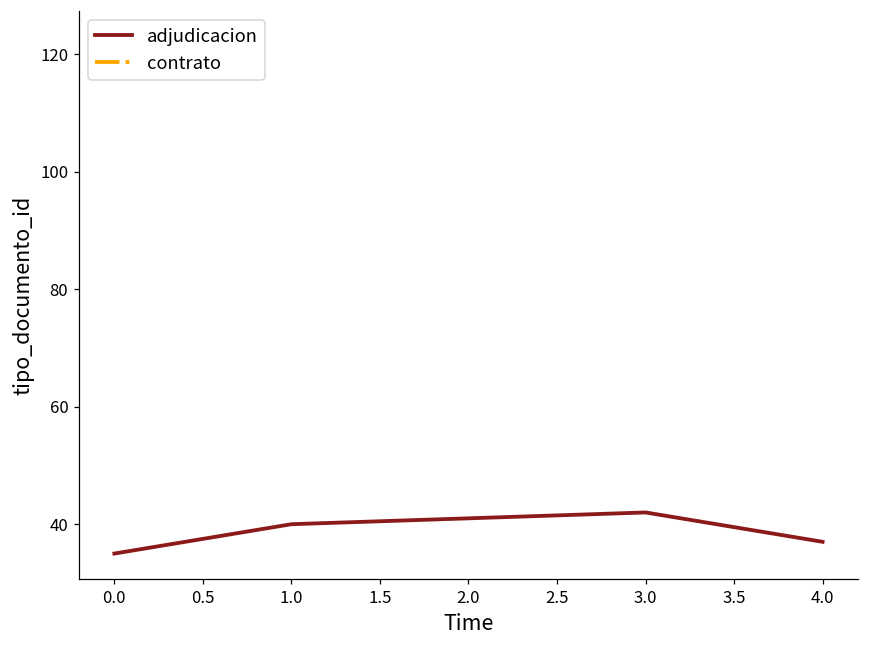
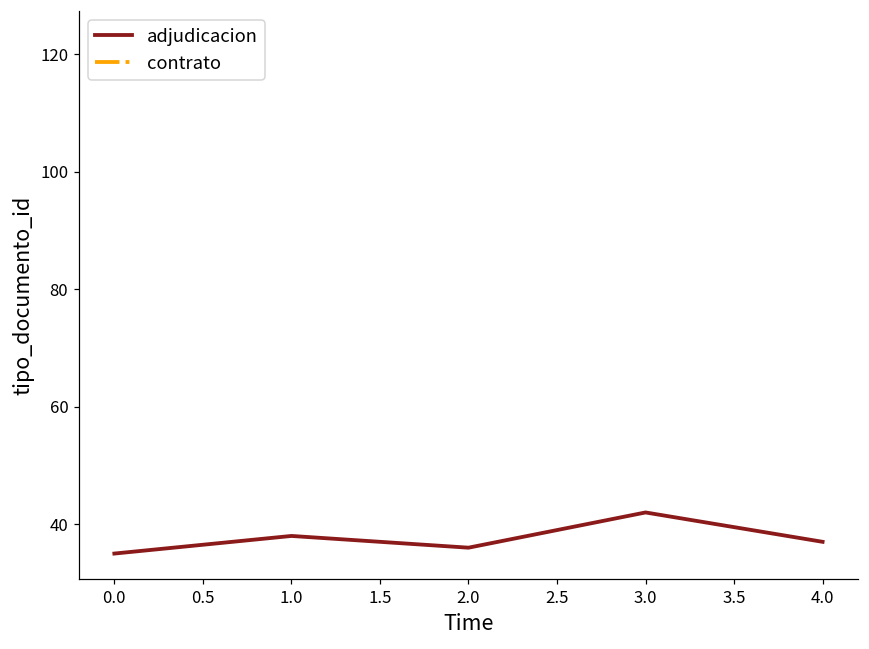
  {
    "adjudicacion": {
      "0.0": 35,
-     "1.0": 40,
-     "2.0": 41,
+     "1.0": 38,
+     "2.0": 36,
      "3.0": 42,
      "4.0": 37
    },
    "contrato": {
      "2.0": 123
    }
  }
